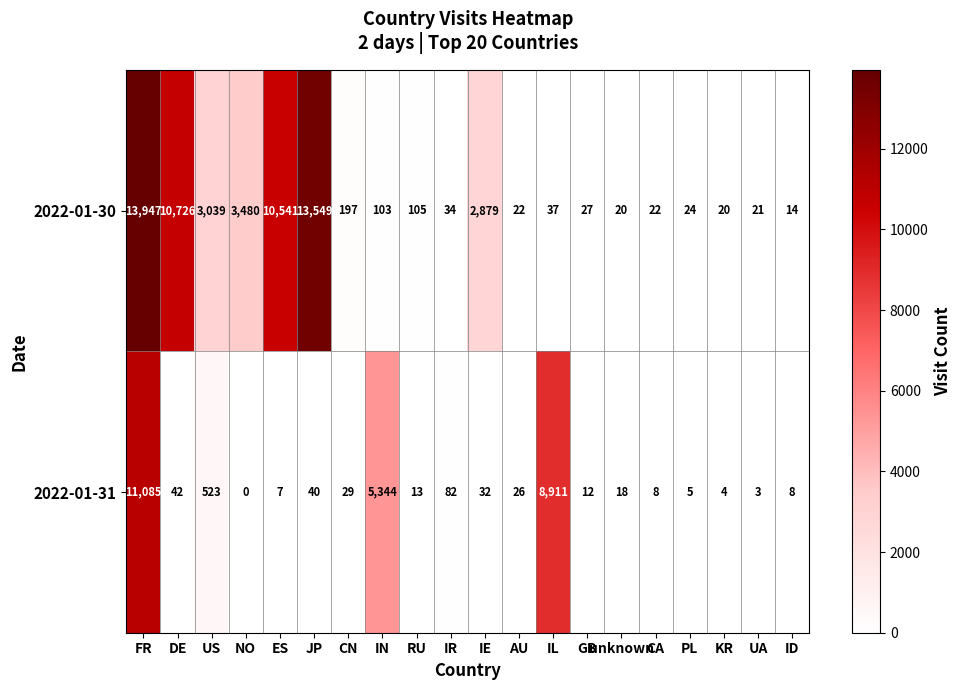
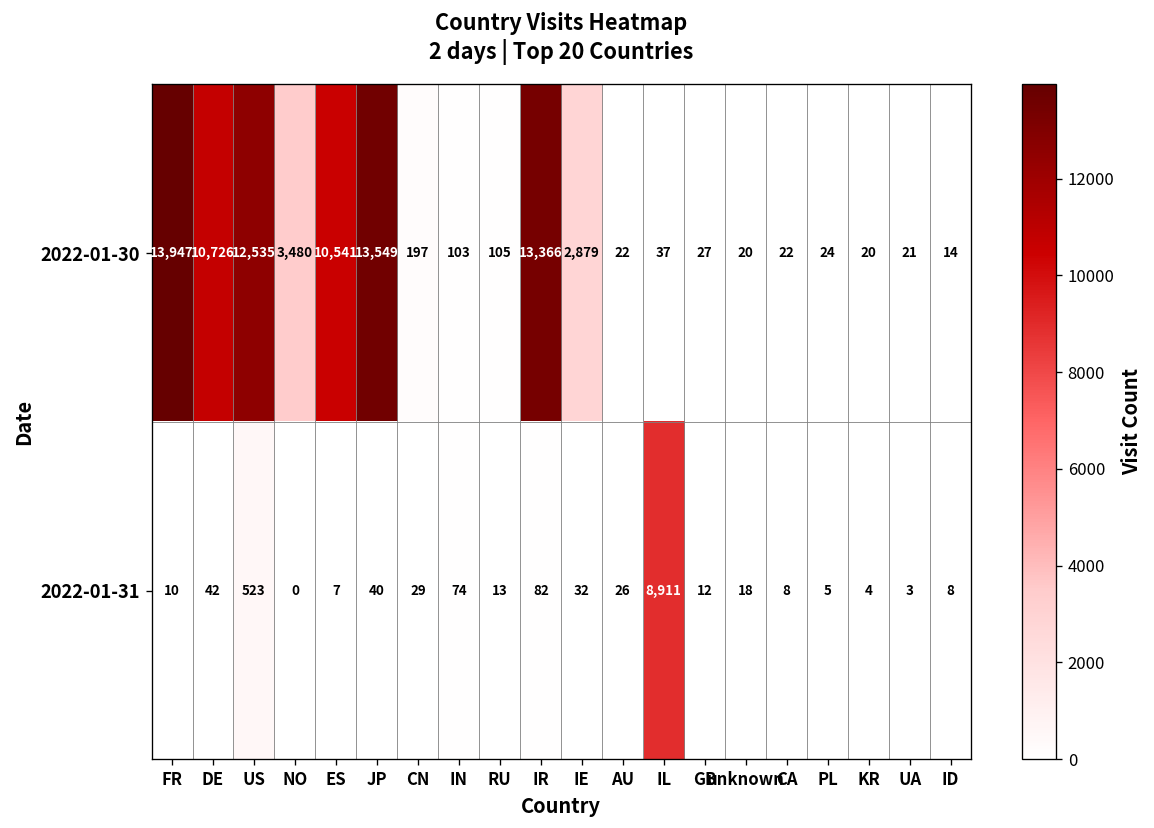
  {
    "2022-01-30": {
      "FR": "13,947",
      "DE": "10,726",
-     "US": "3,039",
+     "US": "12,535",
      "NO": "3,480",
      "ES": "10,541",
      "JP": "13,549",
      "CN": "197",
      "IN": "103",
      "RU": "105",
-     "IR": "34",
+     "IR": "13,366",
      "IE": "2,879",
      "AU": "22",
      "IL": "37",
      "unknown": "20",
      "PL": "24",
      "KR": "20",
      "UA": "21",
      "ID": "14"
    },
    "2022-01-31": {
-     "FR": "11,085",
+     "FR": "10",
      "DE": "42",
      "US": "523",
      "NO": "0",
      "ES": "7",
      "JP": "40",
      "CN": "29",
-     "IN": "5,344",
+     "IN": "74",
      "RU": "13",
      "IR": "82",
      "IE": "32",
      "AU": "26",
      "IL": "8,911",
      "unknown": "18",
      "PL": "5",
      "KR": "4",
      "UA": "3",
      "ID": "8"
    }
  }
